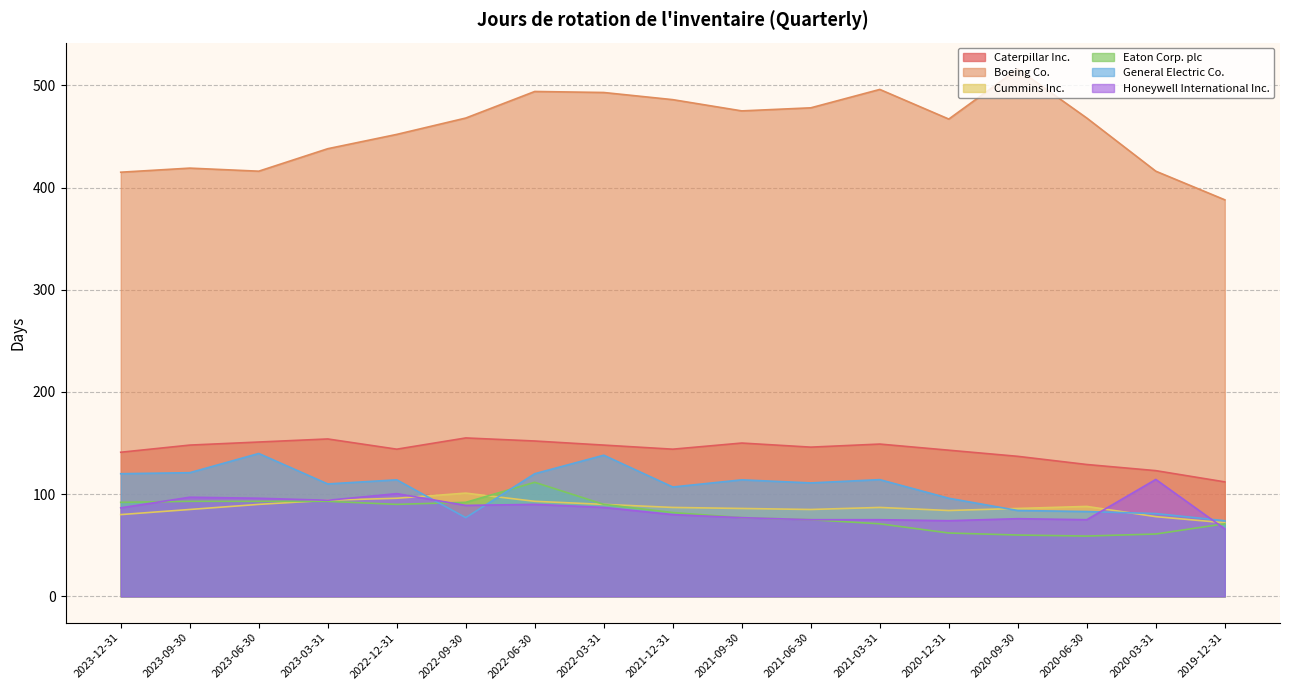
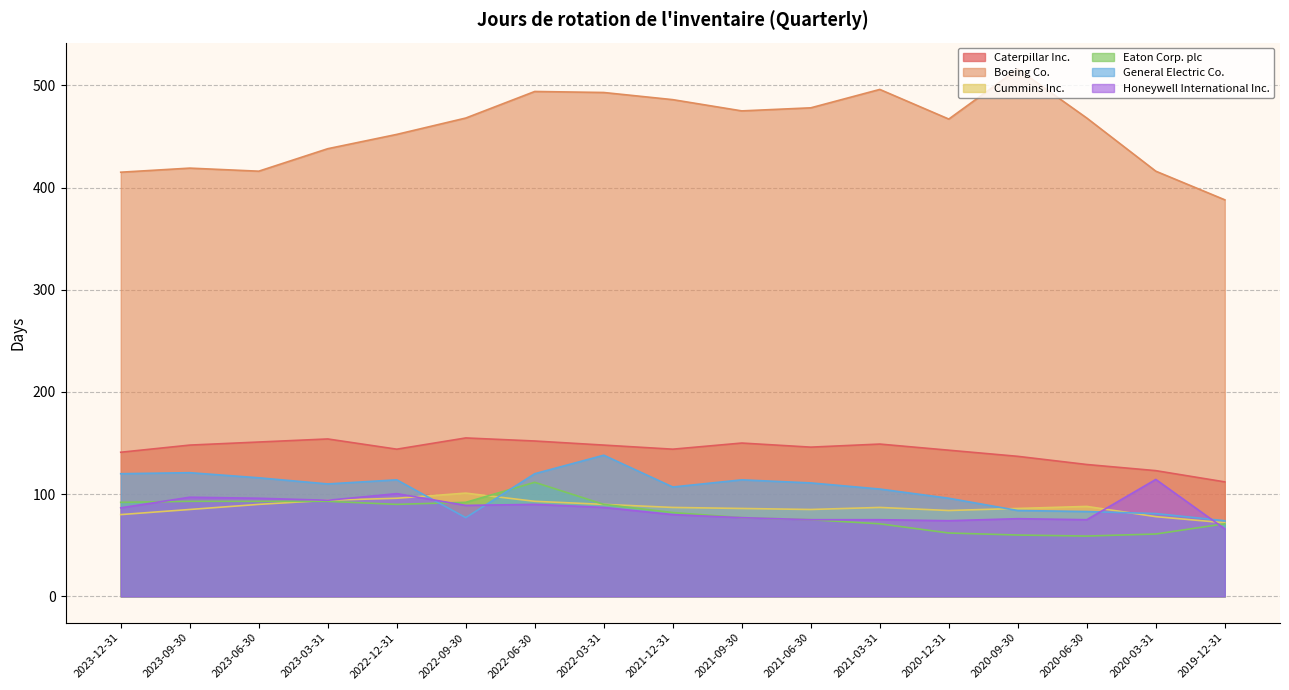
  {
    "Eaton Corp. plc": {
      "2023-12-31": 92,
      "2023-09-30": 93,
      "2023-06-30": 93,
      "2022-12-31": 90,
      "2022-09-30": 92,
      "2022-06-30": 112,
      "2021-03-31": 71,
      "2020-12-31": 62,
      "2020-09-30": 60,
      "2020-06-30": 59,
      "2020-03-31": 61
    },
    "General Electric Co.": {
      "2023-12-31": 120,
      "2023-09-30": 121,
-     "2023-06-30": 140,
+     "2023-06-30": 116,
      "2023-03-31": 110,
      "2022-12-31": 114,
      "2022-09-30": 77,
      "2022-06-30": 120,
      "2022-03-31": 138,
      "2021-12-31": 107,
      "2021-09-30": 114,
      "2021-06-30": 111,
-     "2021-03-31": 114,
+     "2021-03-31": 105,
      "2020-12-31": 96,
      "2020-06-30": 83,
      "2020-03-31": 81
    },
    "Honeywell International Inc.": {
      "2023-12-31": 87,
      "2023-09-30": 97,
      "2023-06-30": 96,
      "2022-12-31": 101,
      "2022-09-30": 89,
      "2022-06-30": 90,
      "2022-03-31": 87,
      "2021-03-31": 75,
      "2020-12-31": 74,
      "2020-09-30": 76,
      "2020-06-30": 75,
      "2020-03-31": 114,
      "2019-12-31": 66
    }
  }
